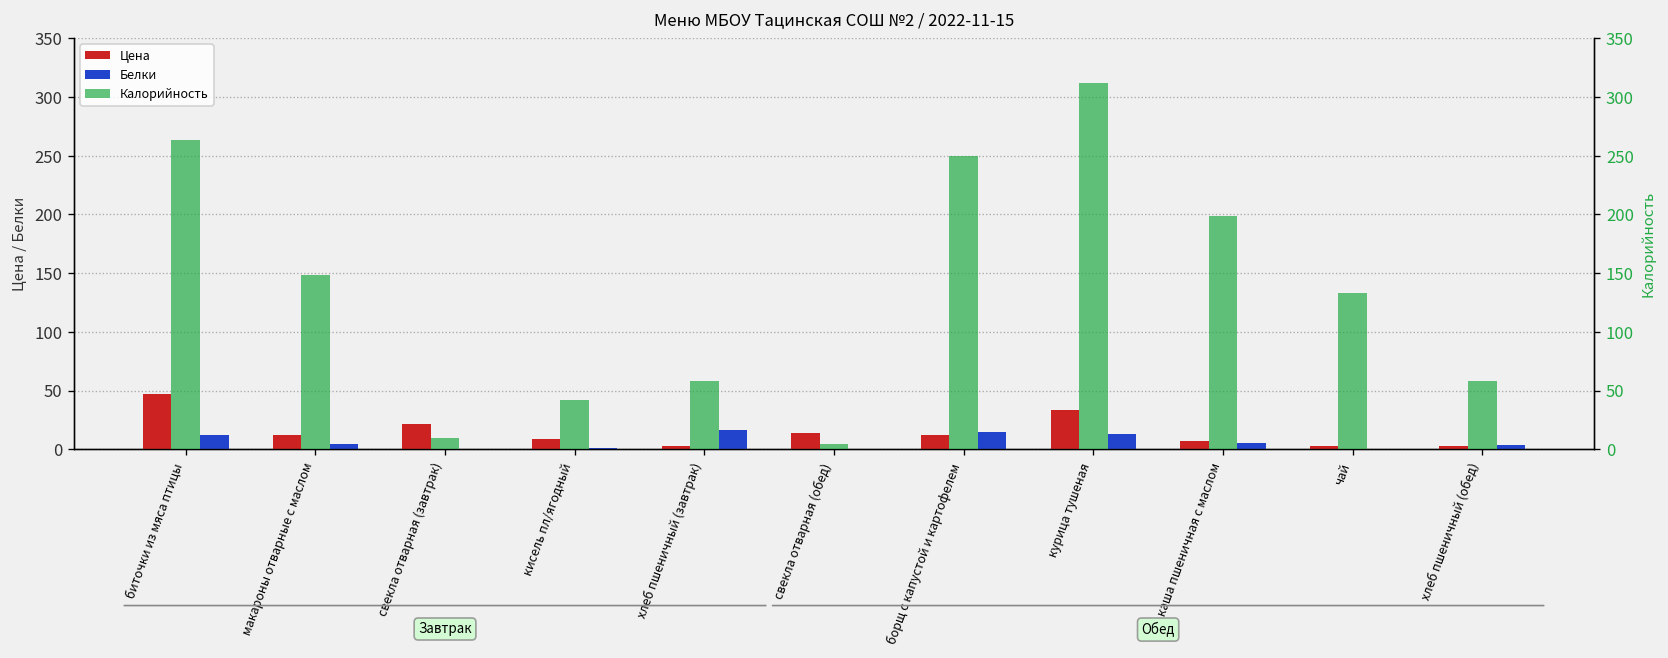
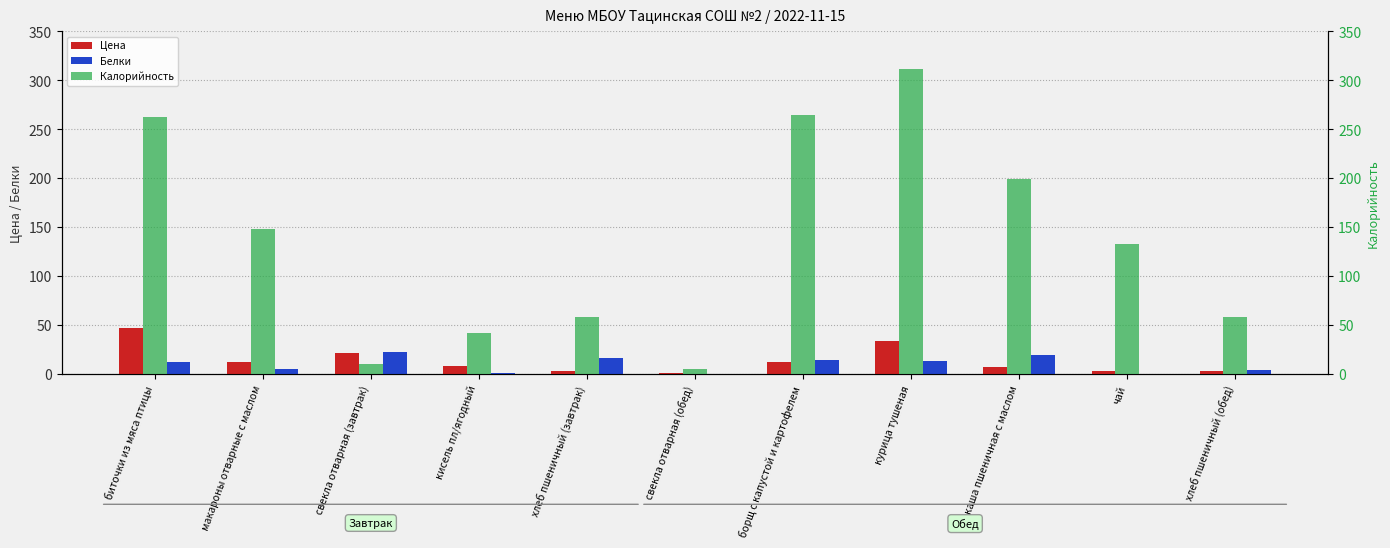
  {
    "Цена": {
      "биточки из мяса птицы": 50,
      "макароны отварные с маслом": 10,
      "свекла отварная (завтрак)": 20,
      "кисель пл/ягодный": 10,
      "хлеб пшеничный (завтрак)": 0,
-     "свекла отварная (обед)": 10,
+     "свекла отварная (обед)": 0,
      "борщ с капустой и картофелем": 10,
      "курица тушеная": 30,
      "каша пшеничная с маслом": 10,
      "чай": 0,
      "хлеб пшеничный (обед)": 0
    },
    "Белки": {
      "биточки из мяса птицы": 10,
      "макароны отварные с маслом": 0,
-     "свекла отварная (завтрак)": 0,
+     "свекла отварная (завтрак)": 20,
      "хлеб пшеничный (завтрак)": 20,
      "борщ с капустой и картофелем": 10,
      "курица тушеная": 10,
-     "каша пшеничная с маслом": 10,
+     "каша пшеничная с маслом": 20,
      "хлеб пшеничный (обед)": 0
    },
    "Калорийность": {
      "биточки из мяса птицы": 260,
      "макароны отварные с маслом": 150,
      "свекла отварная (завтрак)": 10,
      "кисель пл/ягодный": 40,
      "хлеб пшеничный (завтрак)": 60,
      "свекла отварная (обед)": 0,
-     "борщ с капустой и картофелем": 250,
+     "борщ с капустой и картофелем": 270,
      "курица тушеная": 310,
      "каша пшеничная с маслом": 200,
      "чай": 130,
      "хлеб пшеничный (обед)": 60
    }
  }
